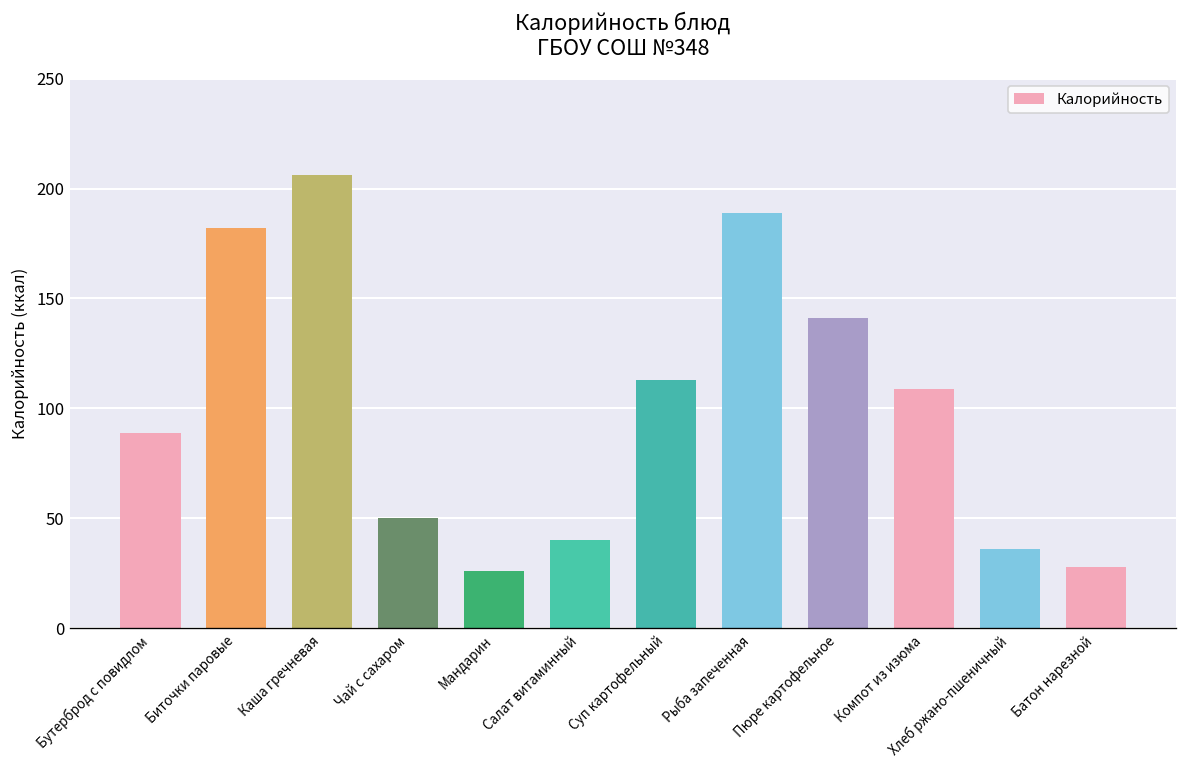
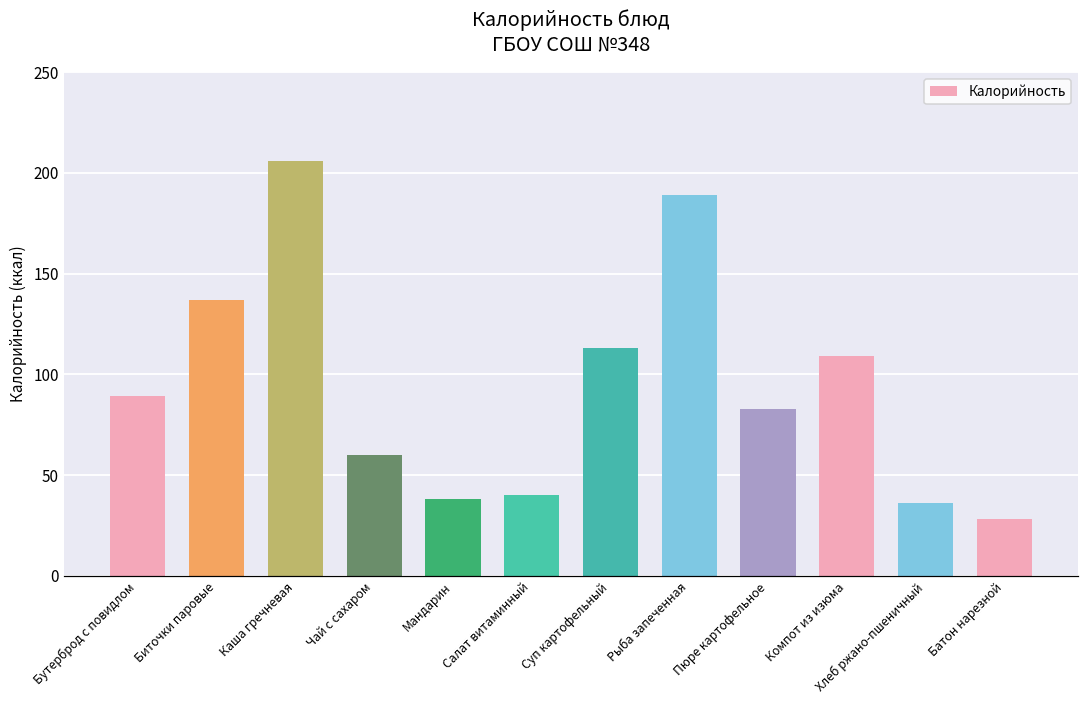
  {
    "Бутерброд с повидлом": 89,
-   "Биточки паровые": 182,
+   "Биточки паровые": 137,
    "Каша гречневая": 206,
-   "Чай с сахаром": 50,
-   "Мандарин": 26,
+   "Чай с сахаром": 60,
+   "Мандарин": 38,
    "Салат витаминный": 40,
    "Суп картофельный": 113,
    "Рыба запеченная": 189,
-   "Пюре картофельное": 141,
+   "Пюре картофельное": 83,
    "Компот из изюма": 109,
    "Хлеб ржано-пшеничный": 36,
    "Батон нарезной": 28
  }
